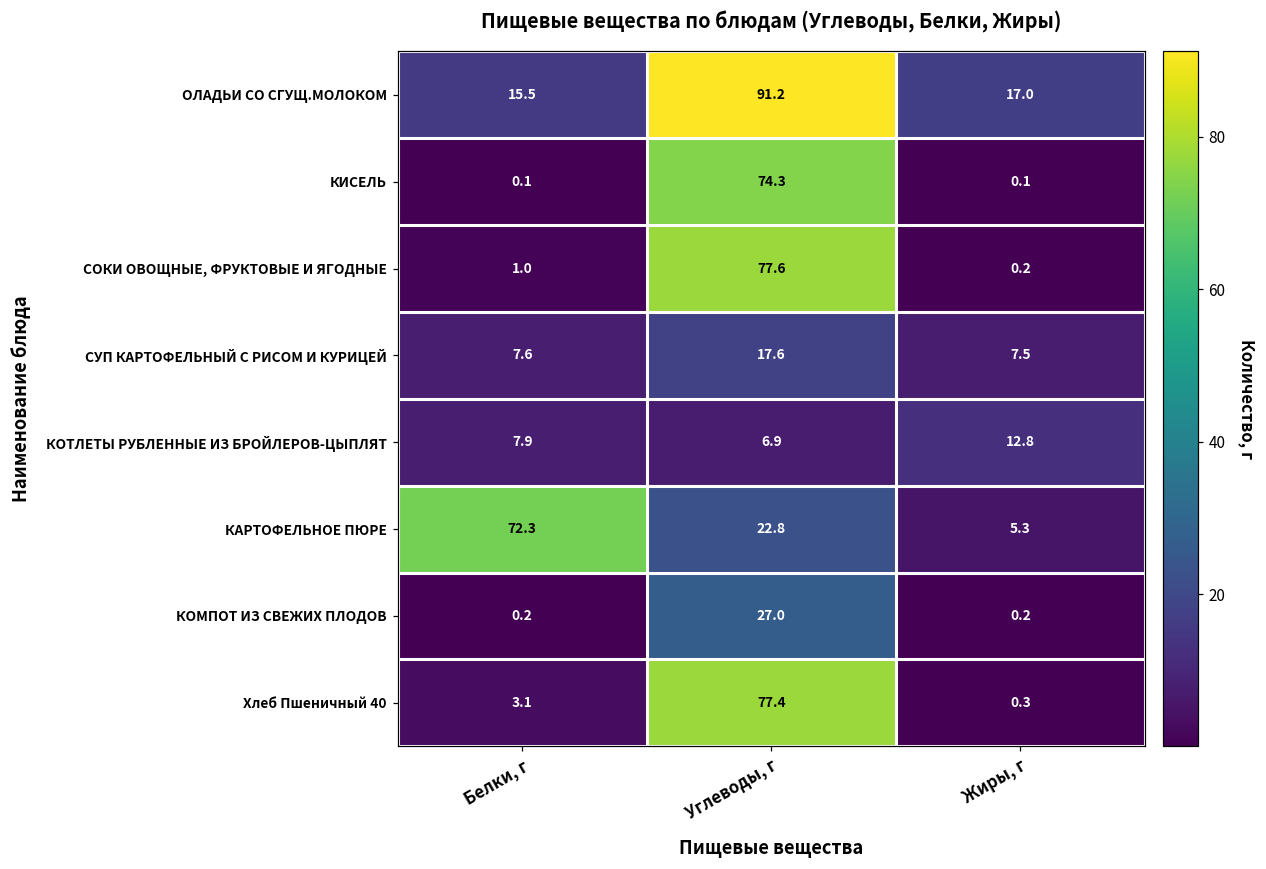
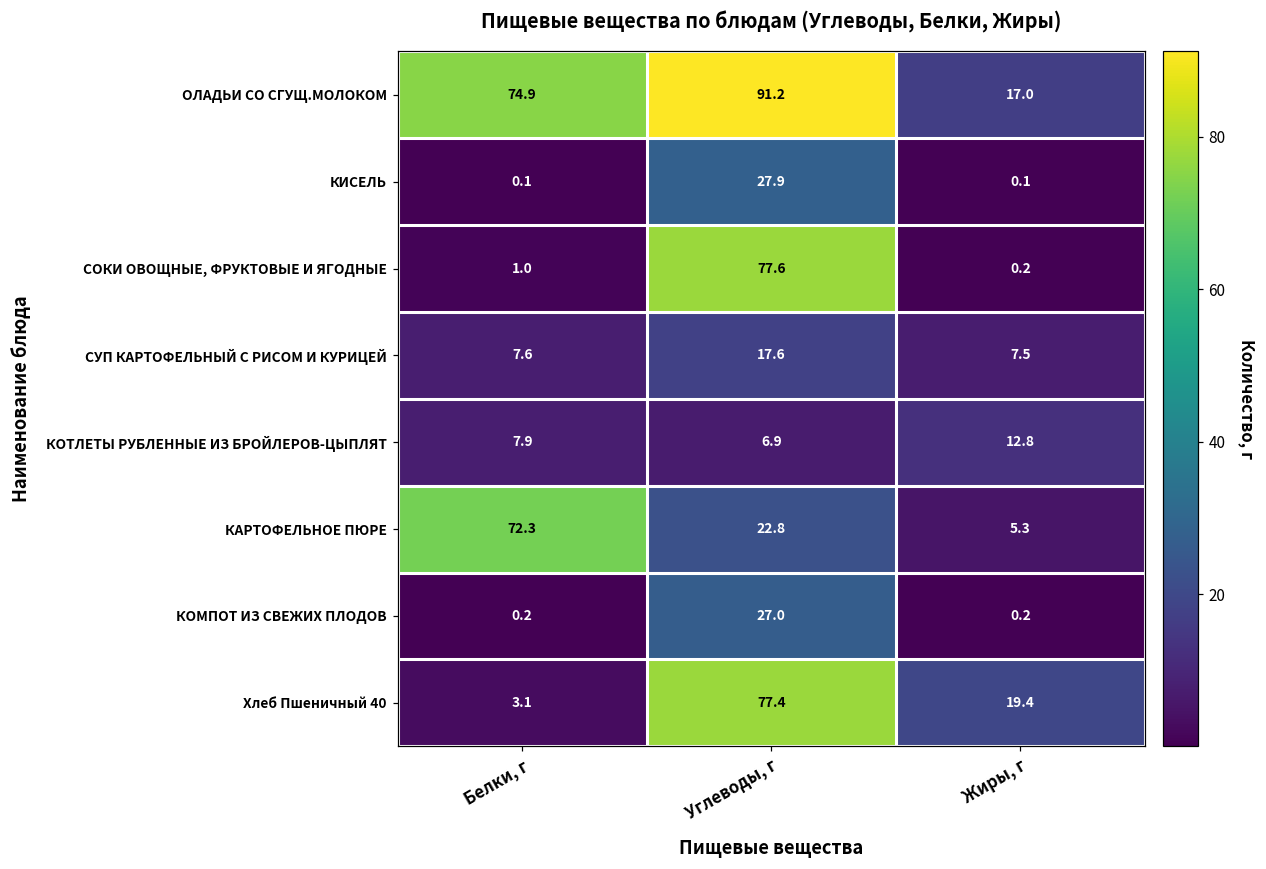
  {
    "ОЛАДЬИ СО СГУЩ.МОЛОКОМ": {
-     "Белки, г": 15.5,
+     "Белки, г": 74.9,
      "Углеводы, г": 91.2,
      "Жиры, г": 17.0
    },
    "КИСЕЛЬ": {
      "Белки, г": 0.1,
-     "Углеводы, г": 74.3,
+     "Углеводы, г": 27.9,
      "Жиры, г": 0.1
    },
    "СОКИ ОВОЩНЫЕ, ФРУКТОВЫЕ И ЯГОДНЫЕ": {
      "Белки, г": 1.0,
      "Углеводы, г": 77.6,
      "Жиры, г": 0.2
    },
    "СУП КАРТОФЕЛЬНЫЙ С РИСОМ И КУРИЦЕЙ": {
      "Белки, г": 7.6,
      "Углеводы, г": 17.6,
      "Жиры, г": 7.5
    },
    "КОТЛЕТЫ РУБЛЕННЫЕ ИЗ БРОЙЛЕРОВ-ЦЫПЛЯТ": {
      "Белки, г": 7.9,
      "Углеводы, г": 6.9,
      "Жиры, г": 12.8
    },
    "КАРТОФЕЛЬНОЕ ПЮРЕ": {
      "Белки, г": 72.3,
      "Углеводы, г": 22.8,
      "Жиры, г": 5.3
    },
    "КОМПОТ ИЗ СВЕЖИХ ПЛОДОВ": {
      "Белки, г": 0.2,
      "Углеводы, г": 27.0,
      "Жиры, г": 0.2
    },
    "Хлеб Пшеничный 40": {
      "Белки, г": 3.1,
      "Углеводы, г": 77.4,
-     "Жиры, г": 0.3
+     "Жиры, г": 19.4
    }
  }
